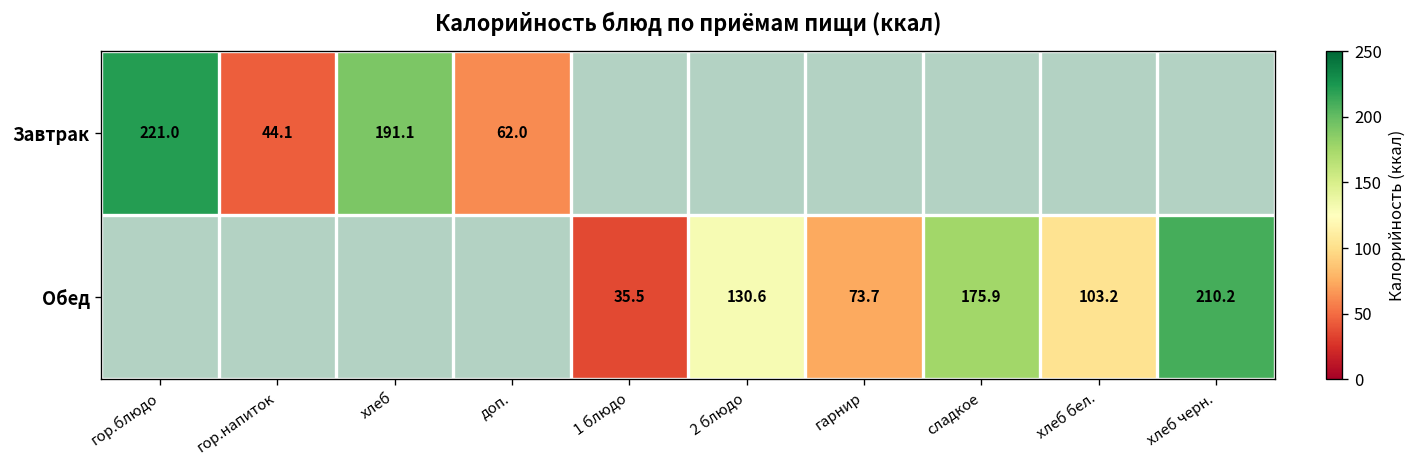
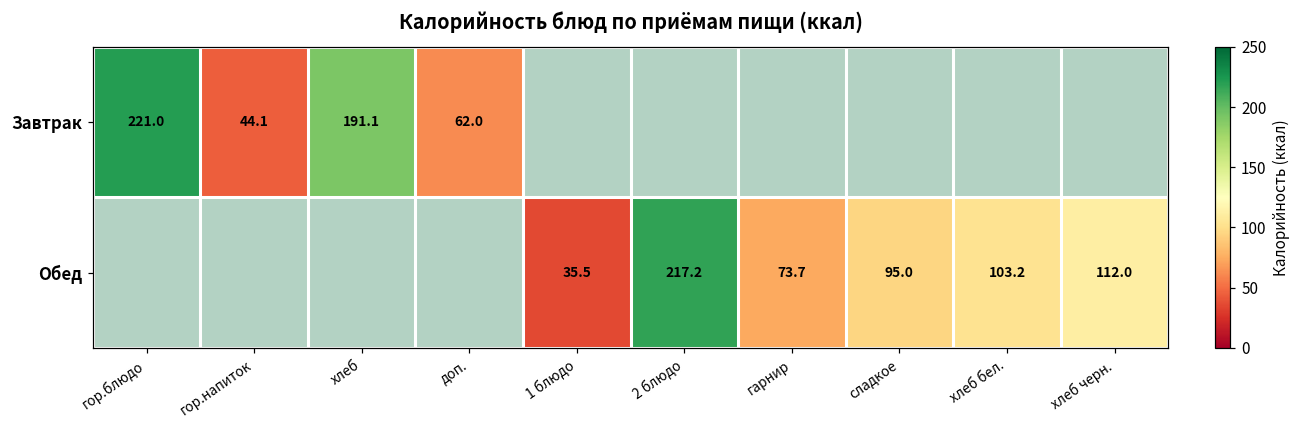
  {
    "Завтрак": {
      "гор.блюдо": 221.0,
      "гор.напиток": 44.1,
      "хлеб": 191.1,
      "доп.": 62.0
    },
    "Обед": {
      "1 блюдо": 35.5,
-     "2 блюдо": 130.6,
+     "2 блюдо": 217.2,
      "гарнир": 73.7,
-     "сладкое": 175.9,
+     "сладкое": 95.0,
      "хлеб бел.": 103.2,
-     "хлеб черн.": 210.2
+     "хлеб черн.": 112.0
    }
  }
